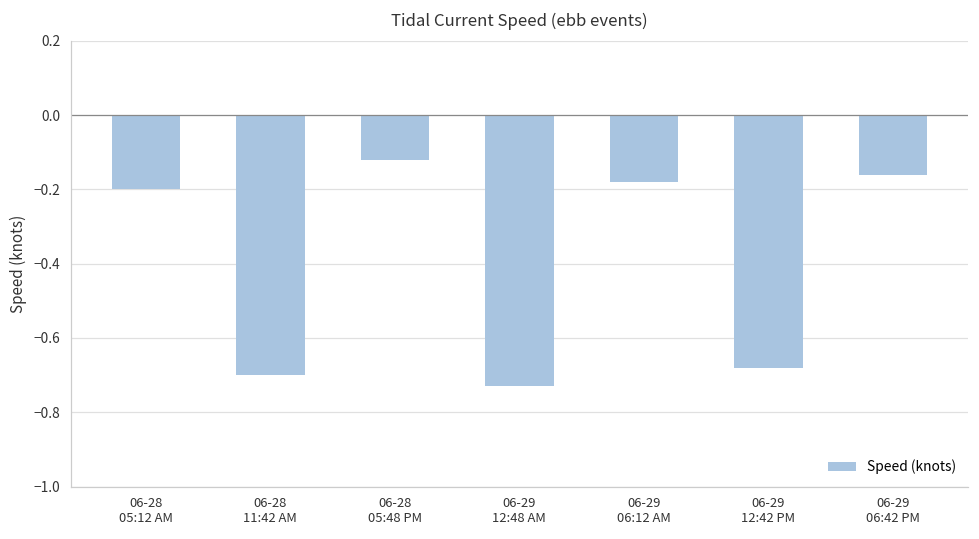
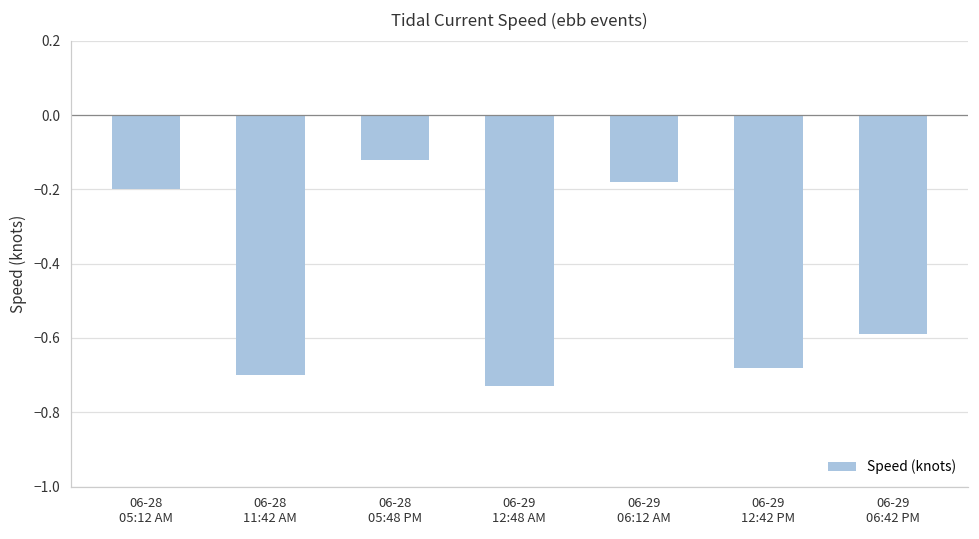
  {
    "06-28 05:12 AM": -0.20,
    "06-28 11:42 AM": -0.70,
    "06-28 05:48 PM": -0.12,
    "06-29 12:48 AM": -0.73,
    "06-29 06:12 AM": -0.18,
    "06-29 12:42 PM": -0.68,
-   "06-29 06:42 PM": -0.16
+   "06-29 06:42 PM": -0.59
  }
